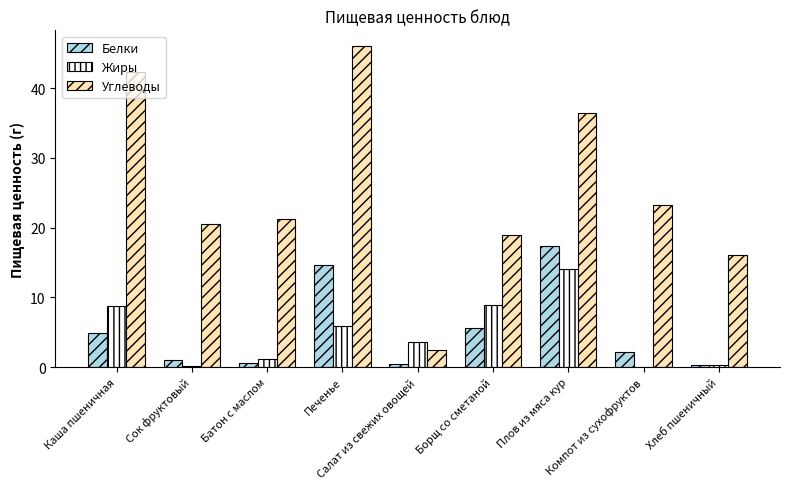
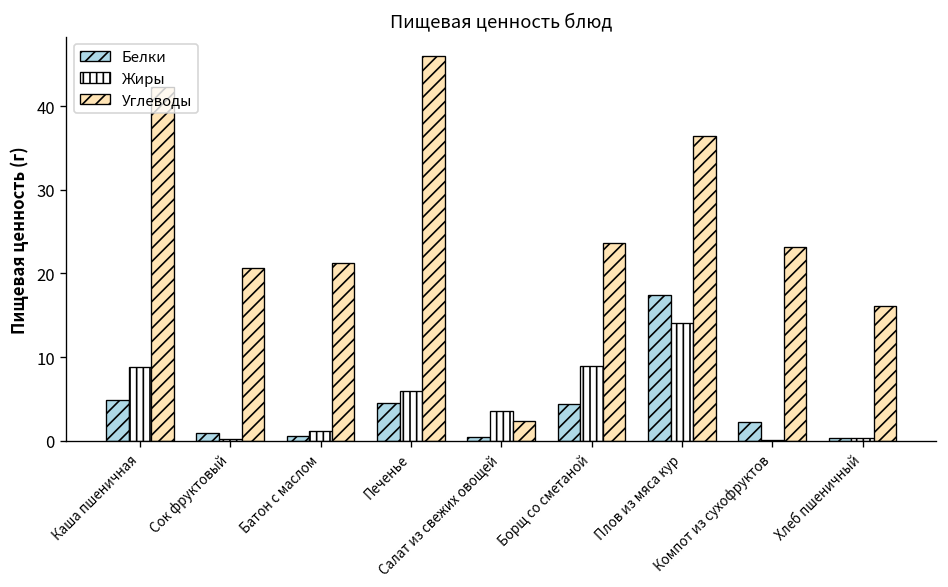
  {
    "Белки": {
      "Каша пшеничная": 5,
      "Сок фруктовый": 1,
      "Батон с маслом": 1,
-     "Печенье": 15,
+     "Печенье": 5,
      "Салат из свежих овощей": 1,
-     "Борщ со сметаной": 6,
+     "Борщ со сметаной": 4,
      "Плов из мяса кур": 17,
      "Компот из сухофруктов": 2
    },
    "Жиры": {
      "Каша пшеничная": 9,
      "Батон с маслом": 1,
      "Печенье": 6,
      "Салат из свежих овощей": 4,
      "Борщ со сметаной": 9,
      "Плов из мяса кур": 14
    },
    "Углеводы": {
      "Сок фруктовый": 21,
      "Батон с маслом": 21,
      "Печенье": 46,
      "Салат из свежих овощей": 2,
-     "Борщ со сметаной": 19,
+     "Борщ со сметаной": 24,
      "Плов из мяса кур": 36,
      "Компот из сухофруктов": 23,
      "Хлеб пшеничный": 16
    }
  }
